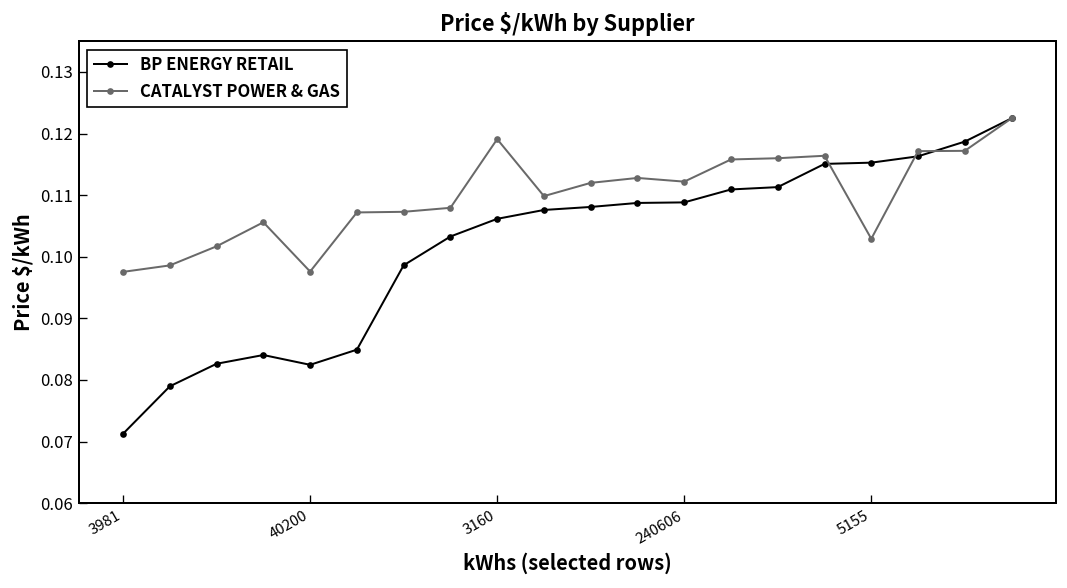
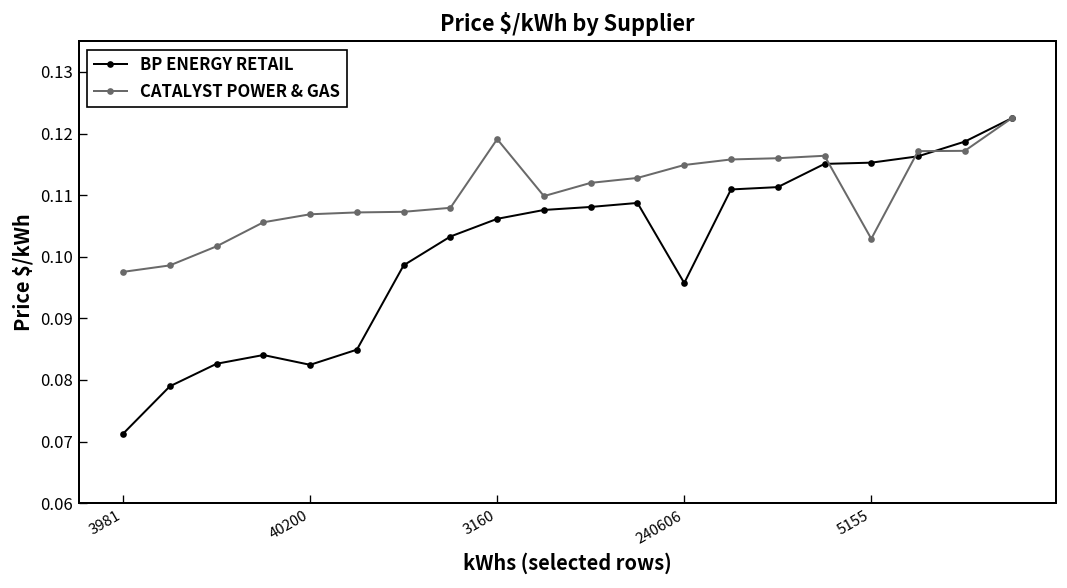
  {
    "BP ENERGY RETAIL": {
      "3981": 0.071,
      "40200": 0.082,
      "3160": 0.106,
-     "240606": 0.109,
+     "240606": 0.096,
      "5155": 0.115
    },
    "CATALYST POWER & GAS": {
      "3981": 0.098,
-     "40200": 0.098,
+     "40200": 0.107,
      "3160": 0.119,
-     "240606": 0.112,
+     "240606": 0.115,
      "5155": 0.103
    }
  }
